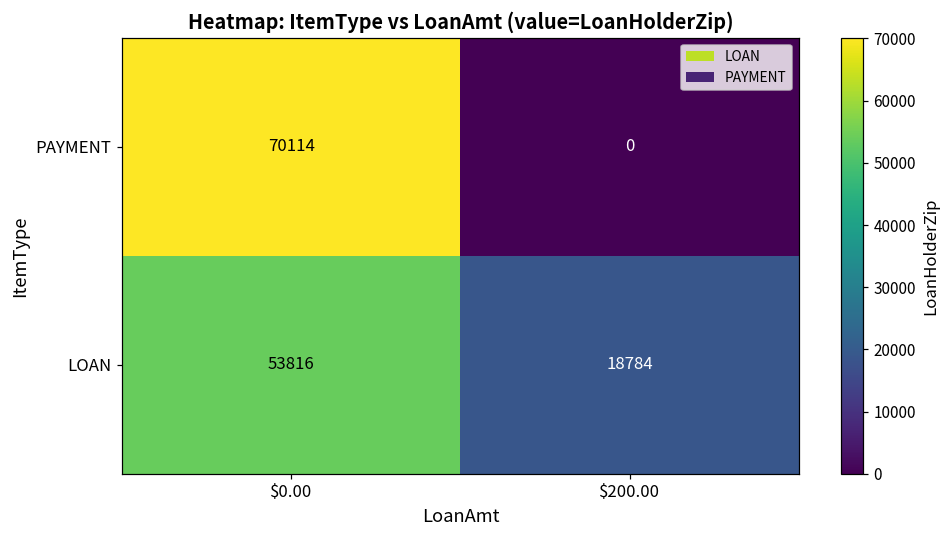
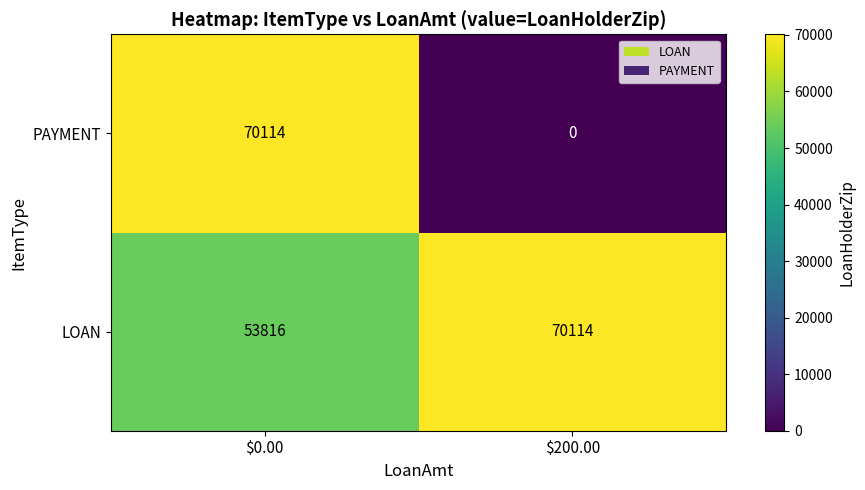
  {
    "PAYMENT": {
      "$0.00": 70114,
      "$200.00": 0
    },
    "LOAN": {
      "$0.00": 53816,
-     "$200.00": 18784
+     "$200.00": 70114
    }
  }
